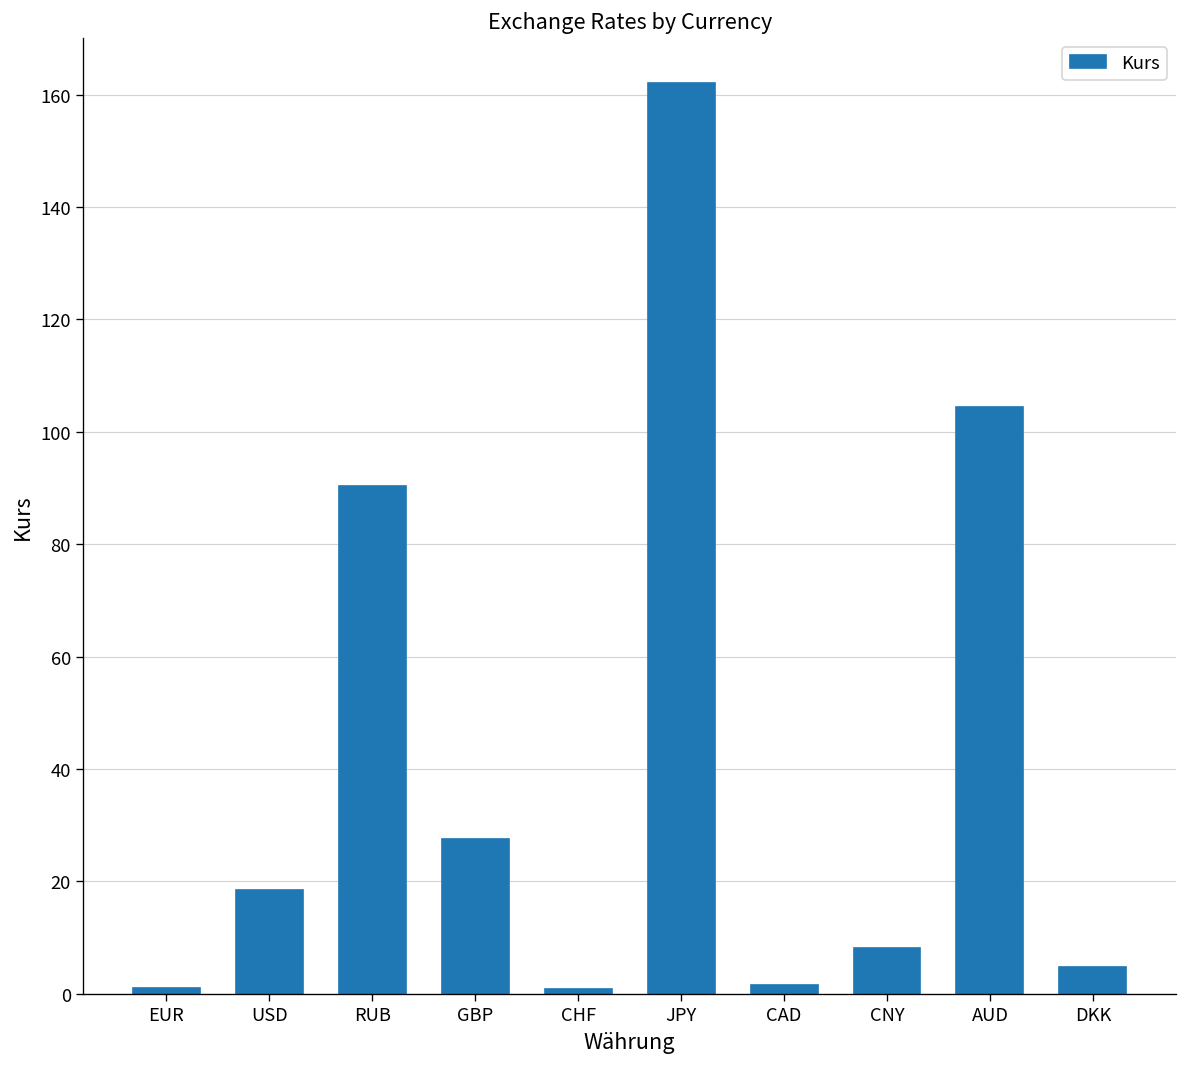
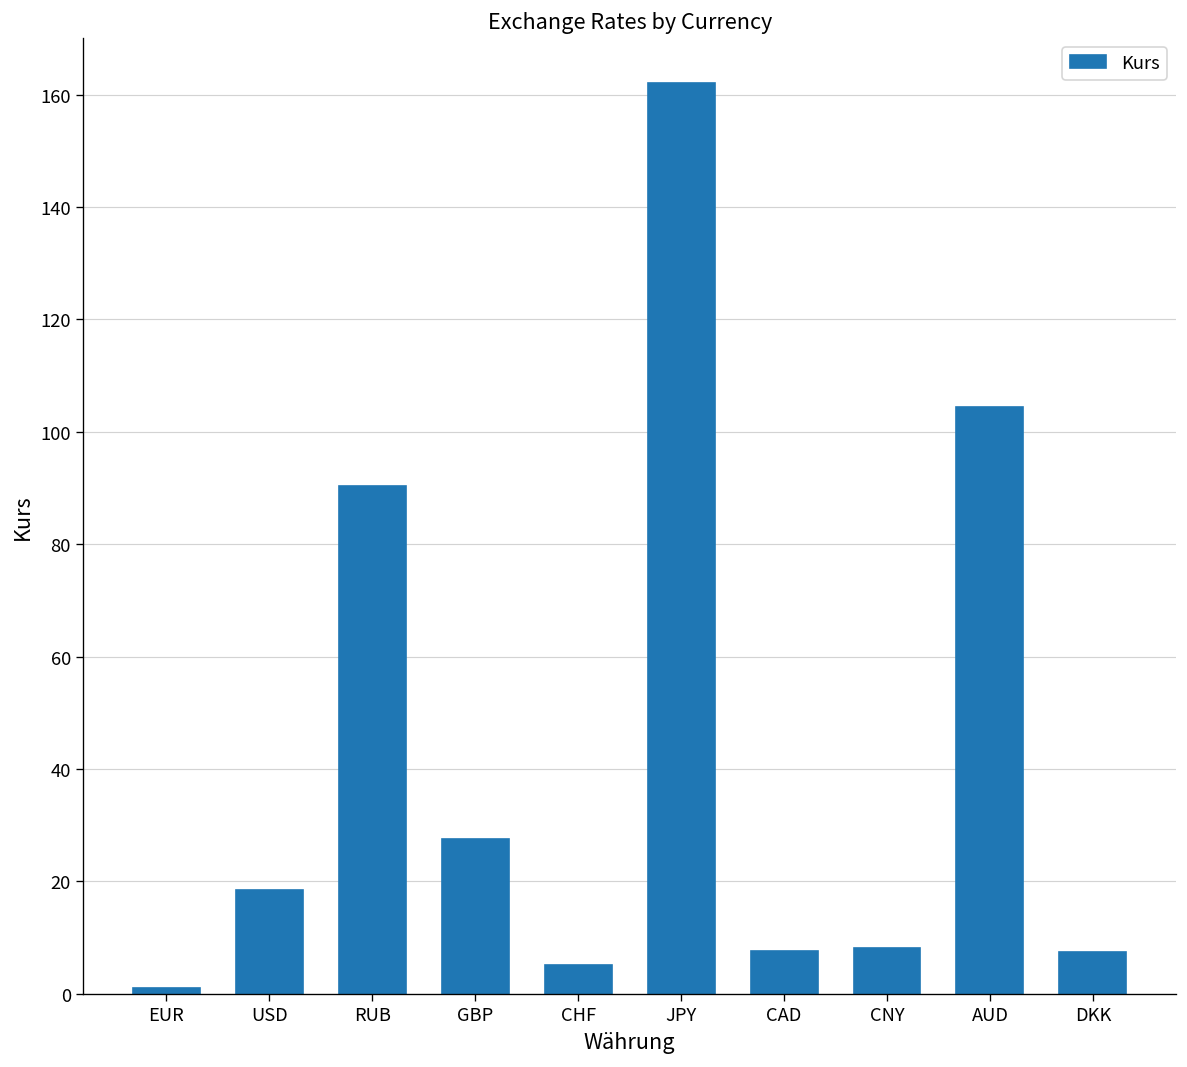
  {
    "EUR": 1,
    "USD": 19,
    "RUB": 90,
    "GBP": 28,
-   "CHF": 1,
+   "CHF": 5,
    "JPY": 162,
-   "CAD": 2,
+   "CAD": 8,
    "CNY": 8,
    "AUD": 104,
-   "DKK": 5
+   "DKK": 7
  }
